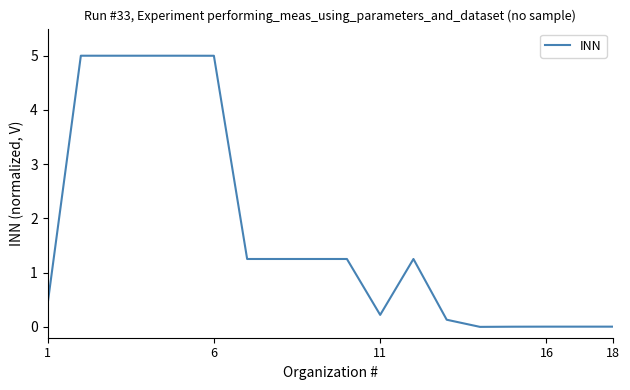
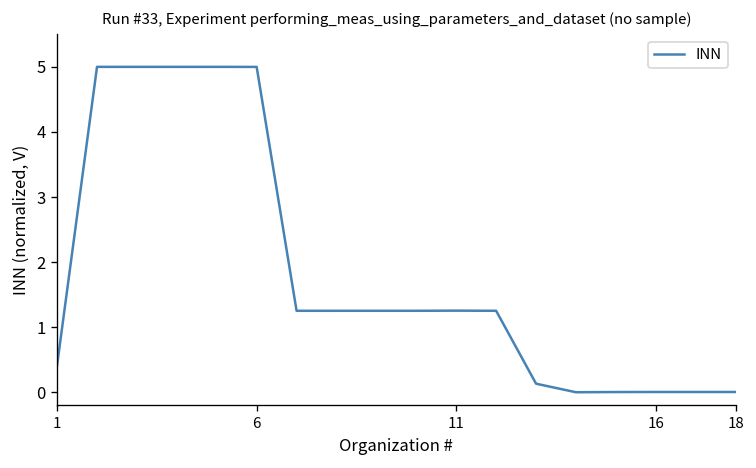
  {
    "1": 0.4,
    "6": 5.0,
-   "11": 0.2,
+   "11": 1.3,
    "16": 0.0,
    "18": 0.0
  }
